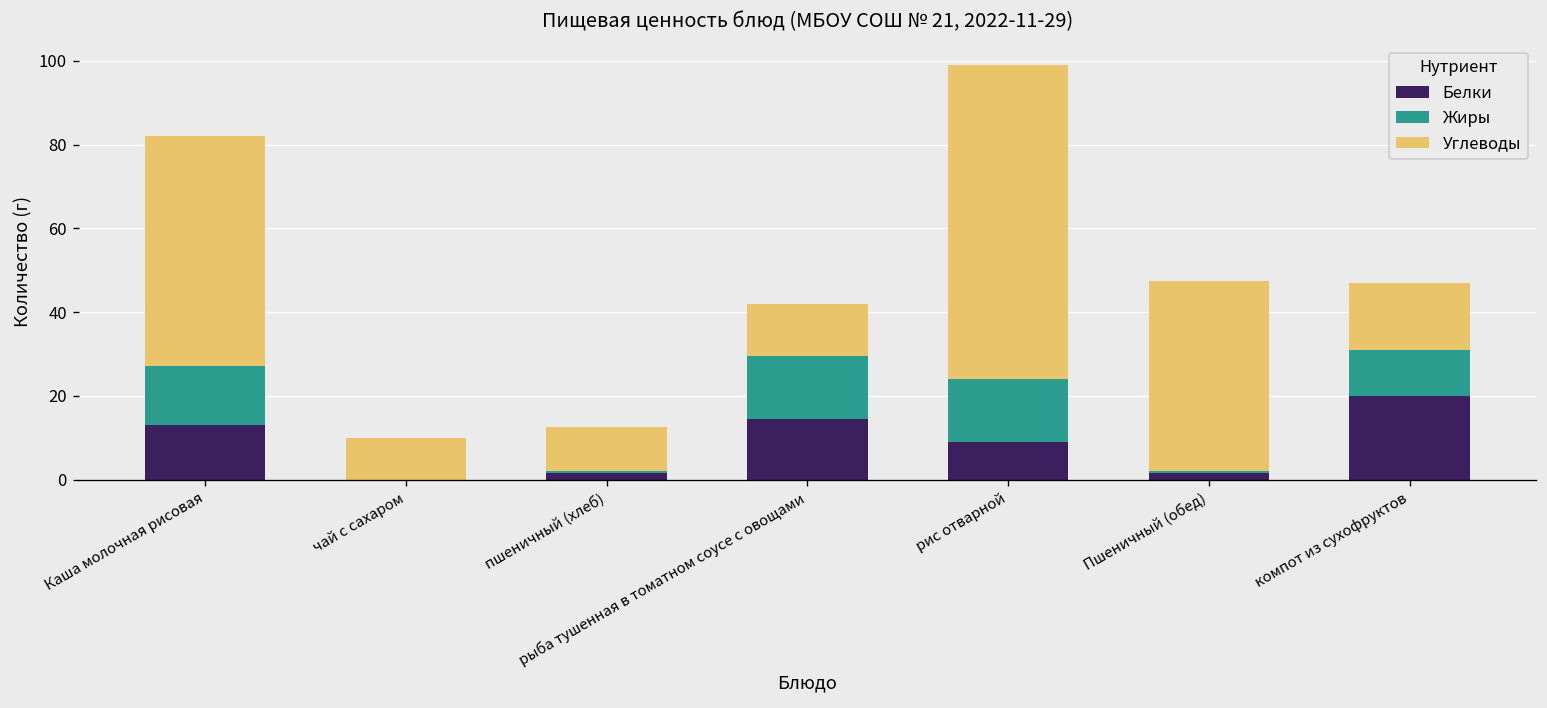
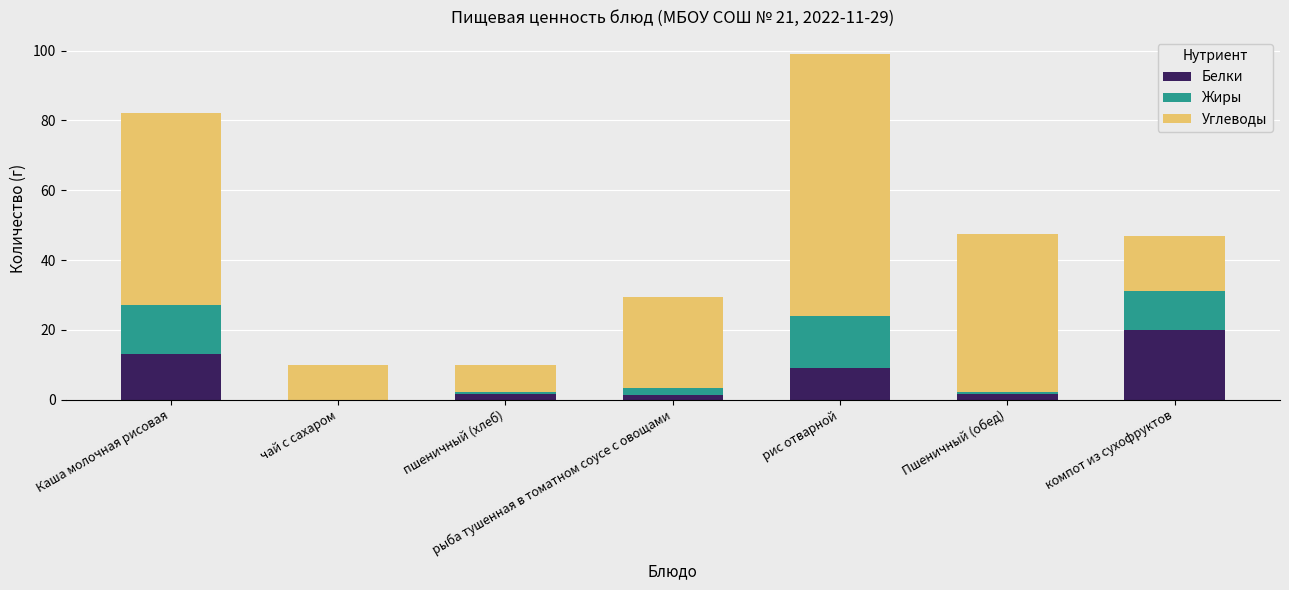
  {
    "Белки": {
      "Каша молочная рисовая": 13,
      "чай с сахаром": 0,
      "пшеничный (хлеб)": 2,
-     "рыба тушенная в томатном соусе с овощами": 14,
+     "рыба тушенная в томатном соусе с овощами": 1,
      "рис отварной": 9,
      "Пшеничный (обед)": 2,
      "компот из сухофруктов": 20
    },
    "Жиры": {
      "Каша молочная рисовая": 14,
      "чай с сахаром": 0,
-     "рыба тушенная в томатном соусе с овощами": 15,
+     "рыба тушенная в томатном соусе с овощами": 2,
      "рис отварной": 15,
      "компот из сухофруктов": 11
    },
    "Углеводы": {
      "Каша молочная рисовая": 55,
      "чай с сахаром": 10,
-     "пшеничный (хлеб)": 10,
-     "рыба тушенная в томатном соусе с овощами": 12,
+     "пшеничный (хлеб)": 8,
+     "рыба тушенная в томатном соусе с овощами": 26,
      "рис отварной": 75,
      "Пшеничный (обед)": 45,
      "компот из сухофруктов": 16
    }
  }
